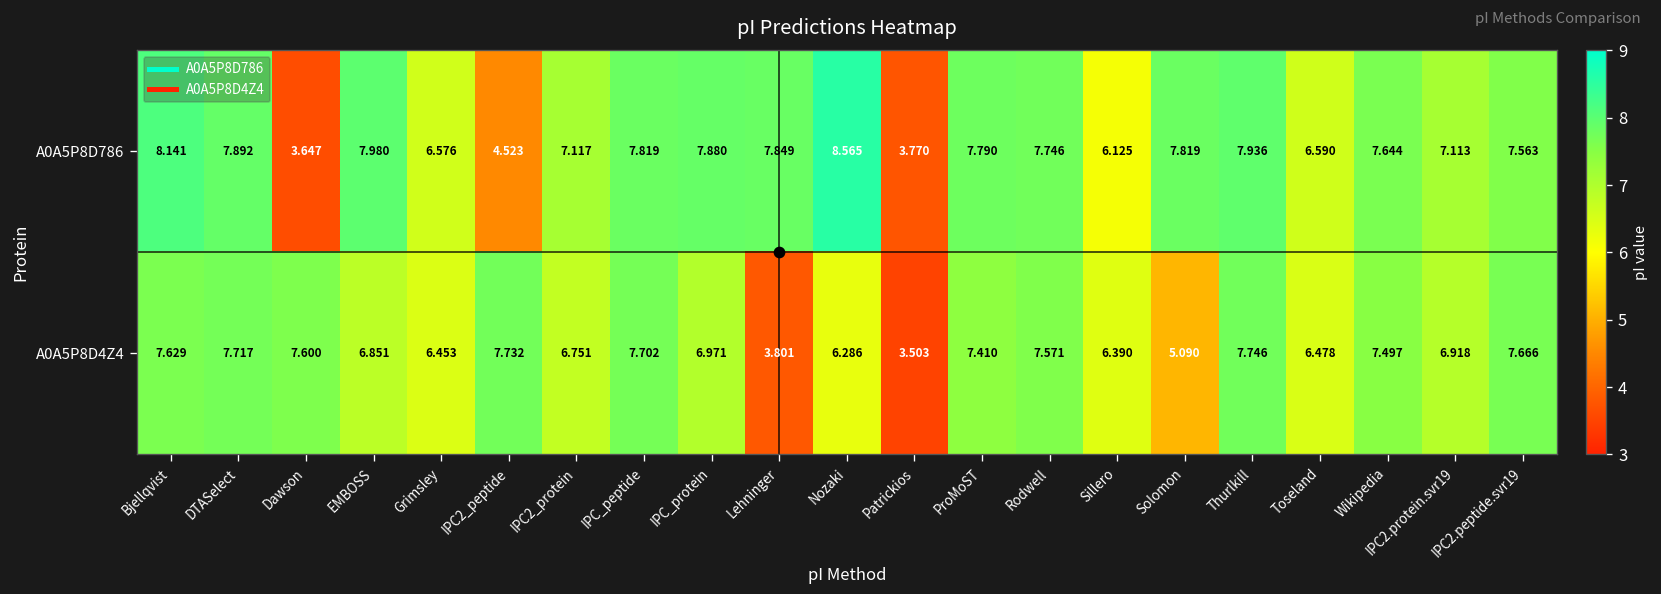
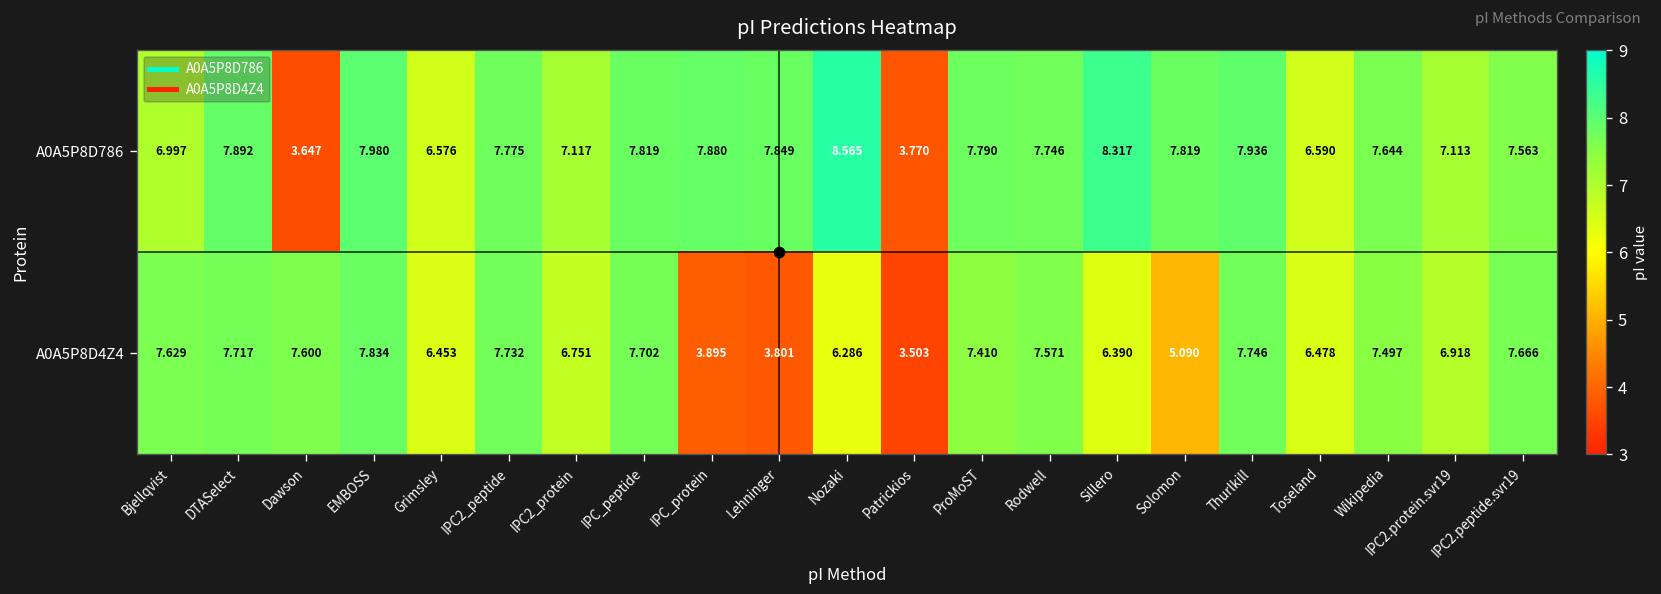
  {
    "A0A5P8D786": {
-     "Bjellqvist": 8.141,
+     "Bjellqvist": 6.997,
      "DTASelect": 7.892,
      "Dawson": 3.647,
      "EMBOSS": 7.980,
      "Grimsley": 6.576,
-     "IPC2_peptide": 4.523,
+     "IPC2_peptide": 7.775,
      "IPC2_protein": 7.117,
      "IPC_peptide": 7.819,
      "IPC_protein": 7.880,
      "Lehninger": 7.849,
      "Nozaki": 8.565,
      "Patrickios": 3.770,
      "ProMoST": 7.790,
      "Rodwell": 7.746,
-     "Sillero": 6.125,
+     "Sillero": 8.317,
      "Solomon": 7.819,
      "Thurlkill": 7.936,
      "Toseland": 6.590,
      "Wikipedia": 7.644,
      "IPC2.protein.svr19": 7.113,
      "IPC2.peptide.svr19": 7.563
    },
    "A0A5P8D4Z4": {
      "Bjellqvist": 7.629,
      "DTASelect": 7.717,
      "Dawson": 7.600,
-     "EMBOSS": 6.851,
+     "EMBOSS": 7.834,
      "Grimsley": 6.453,
      "IPC2_peptide": 7.732,
      "IPC2_protein": 6.751,
      "IPC_peptide": 7.702,
-     "IPC_protein": 6.971,
+     "IPC_protein": 3.895,
      "Lehninger": 3.801,
      "Nozaki": 6.286,
      "Patrickios": 3.503,
      "ProMoST": 7.410,
      "Rodwell": 7.571,
      "Sillero": 6.390,
      "Solomon": 5.090,
      "Thurlkill": 7.746,
      "Toseland": 6.478,
      "Wikipedia": 7.497,
      "IPC2.protein.svr19": 6.918,
      "IPC2.peptide.svr19": 7.666
    }
  }
